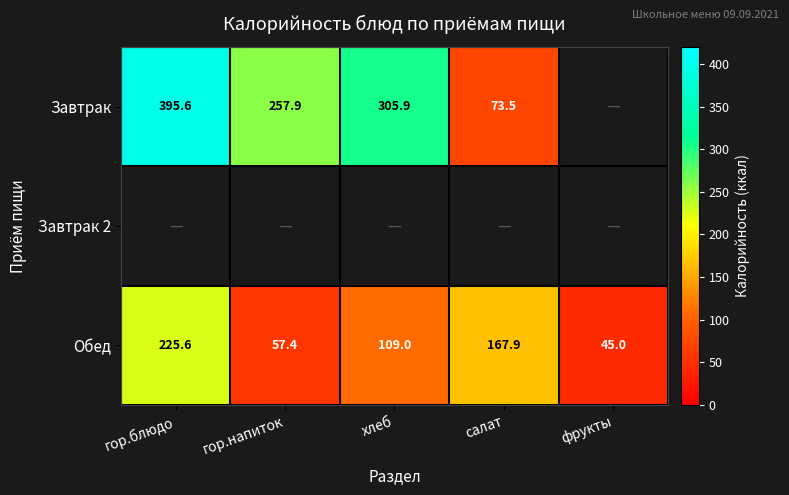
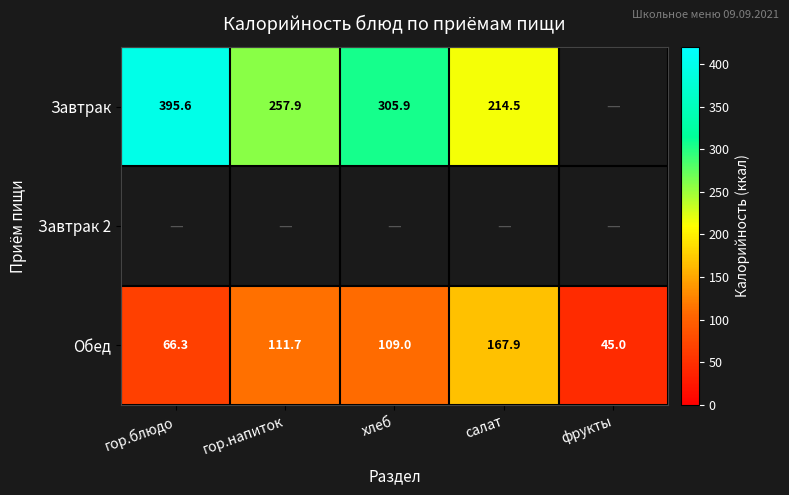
  {
    "Завтрак": {
      "гор.блюдо": 395.6,
      "гор.напиток": 257.9,
      "хлеб": 305.9,
-     "салат": 73.5
+     "салат": 214.5
    },
    "Обед": {
-     "гор.блюдо": 225.6,
-     "гор.напиток": 57.4,
+     "гор.блюдо": 66.3,
+     "гор.напиток": 111.7,
      "хлеб": 109.0,
      "салат": 167.9,
      "фрукты": 45.0
    }
  }
